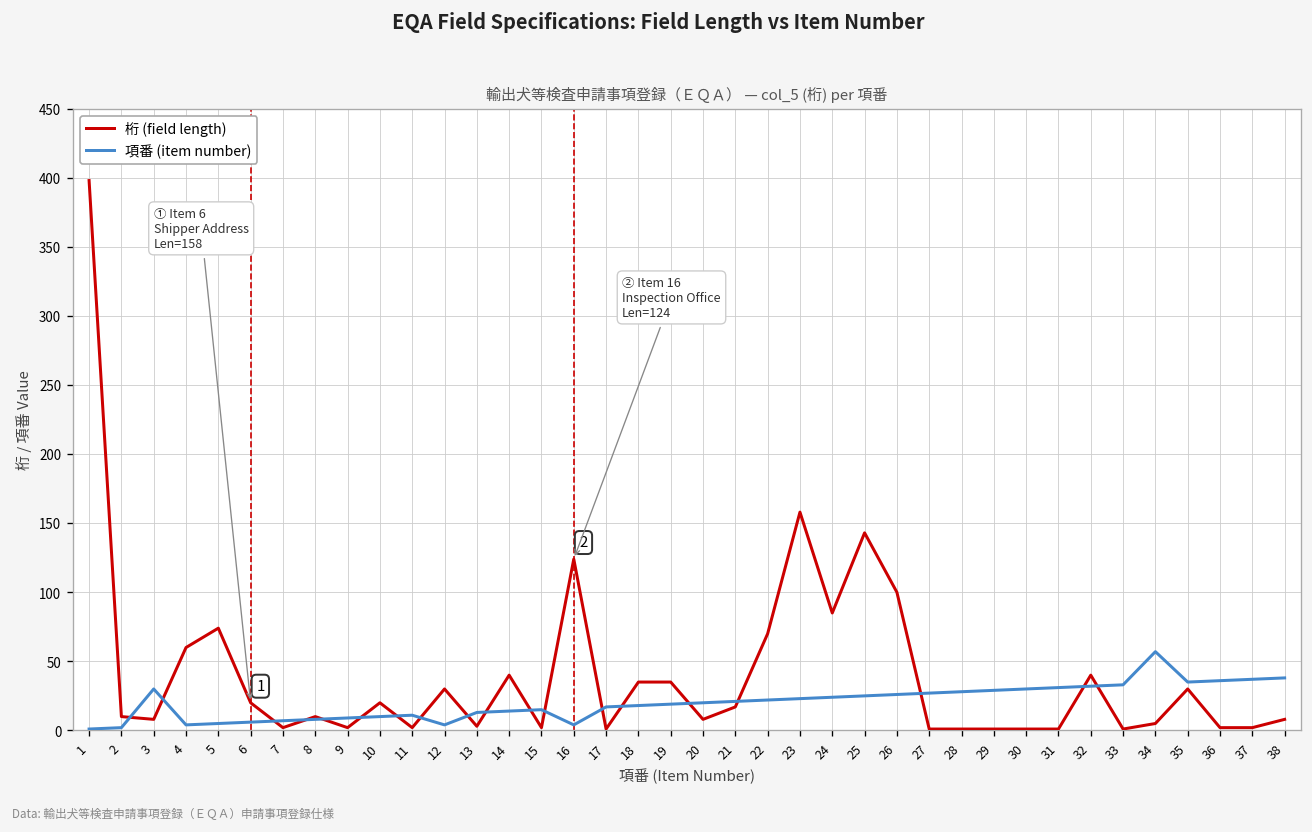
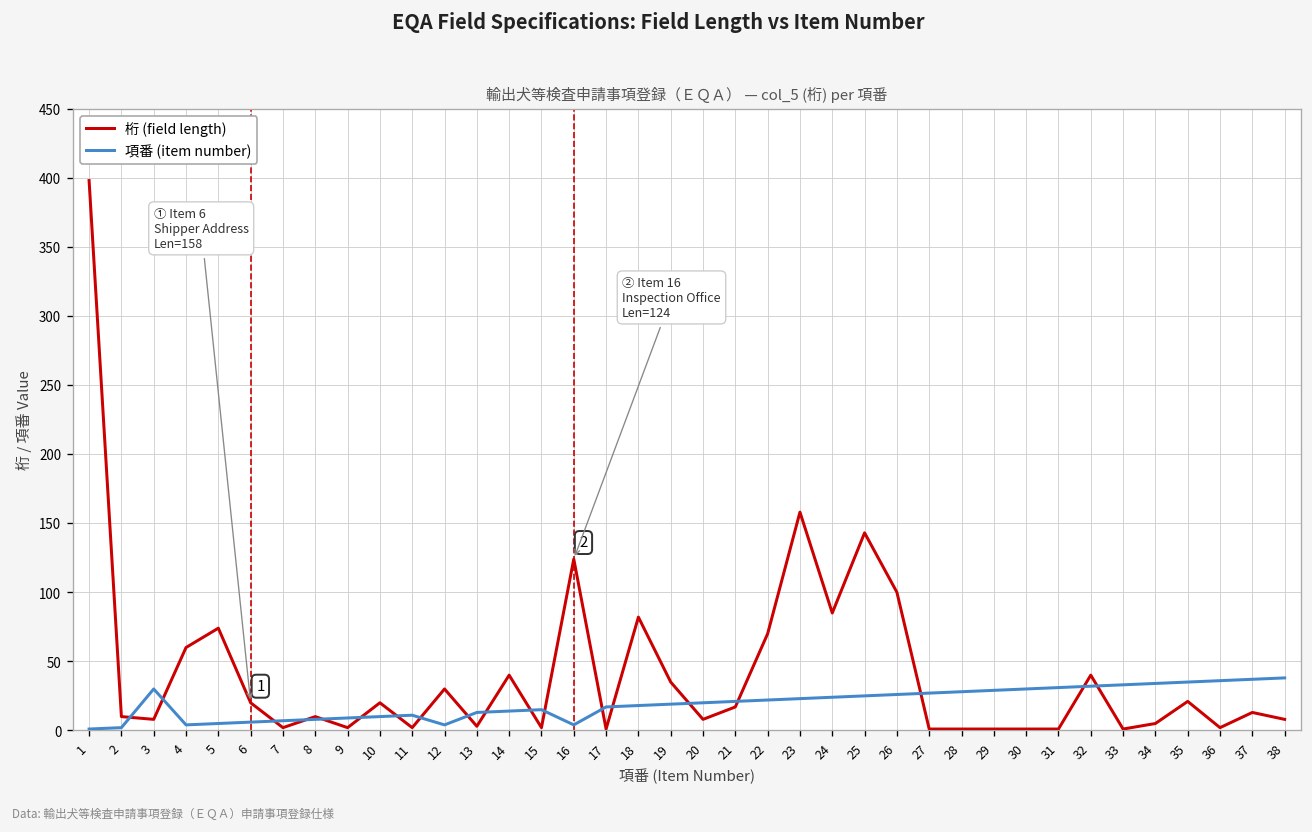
  {
    "桁 (field length)": {
      "1": 398,
      "2": 10,
      "3": 8,
      "7": 2,
      "9": 2,
      "10": 20,
      "11": 2,
      "12": 30,
      "13": 3,
      "14": 40,
      "15": 2,
      "17": 1,
-     "18": 35,
+     "18": 82,
      "19": 35,
      "20": 8,
      "21": 17,
      "22": 70,
      "23": 158,
      "24": 85,
      "25": 143,
      "26": 100,
      "27": 1,
      "28": 1,
      "29": 1,
      "30": 1,
      "31": 1,
      "32": 40,
      "33": 1,
      "34": 5,
-     "35": 30,
+     "35": 21,
      "36": 2,
-     "37": 2,
+     "37": 13,
      "38": 8
    },
    "項番 (item number)": {
      "1": 1,
      "2": 2,
      "4": 4,
      "5": 5,
      "6": 6,
      "7": 7,
      "9": 9,
      "10": 10,
      "11": 11,
      "12": 4,
      "13": 13,
      "14": 14,
      "15": 15,
      "16": 4,
      "17": 17,
      "18": 18,
      "19": 19,
      "20": 20,
      "21": 21,
      "22": 22,
      "23": 23,
      "24": 24,
      "25": 25,
      "26": 26,
      "27": 27,
      "28": 28,
      "29": 29,
      "30": 30,
      "31": 31,
      "32": 32,
      "33": 33,
-     "34": 57,
+     "34": 34,
      "35": 35,
      "36": 36,
      "37": 37,
      "38": 38
    }
  }
